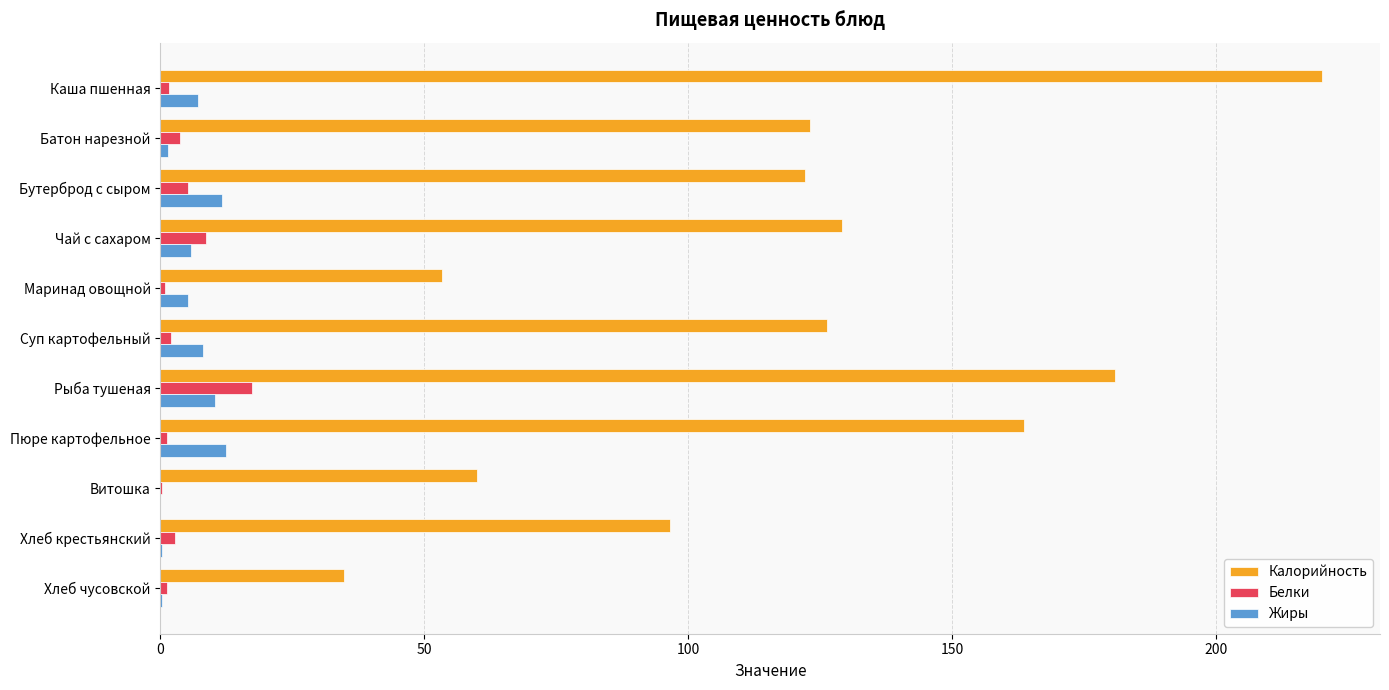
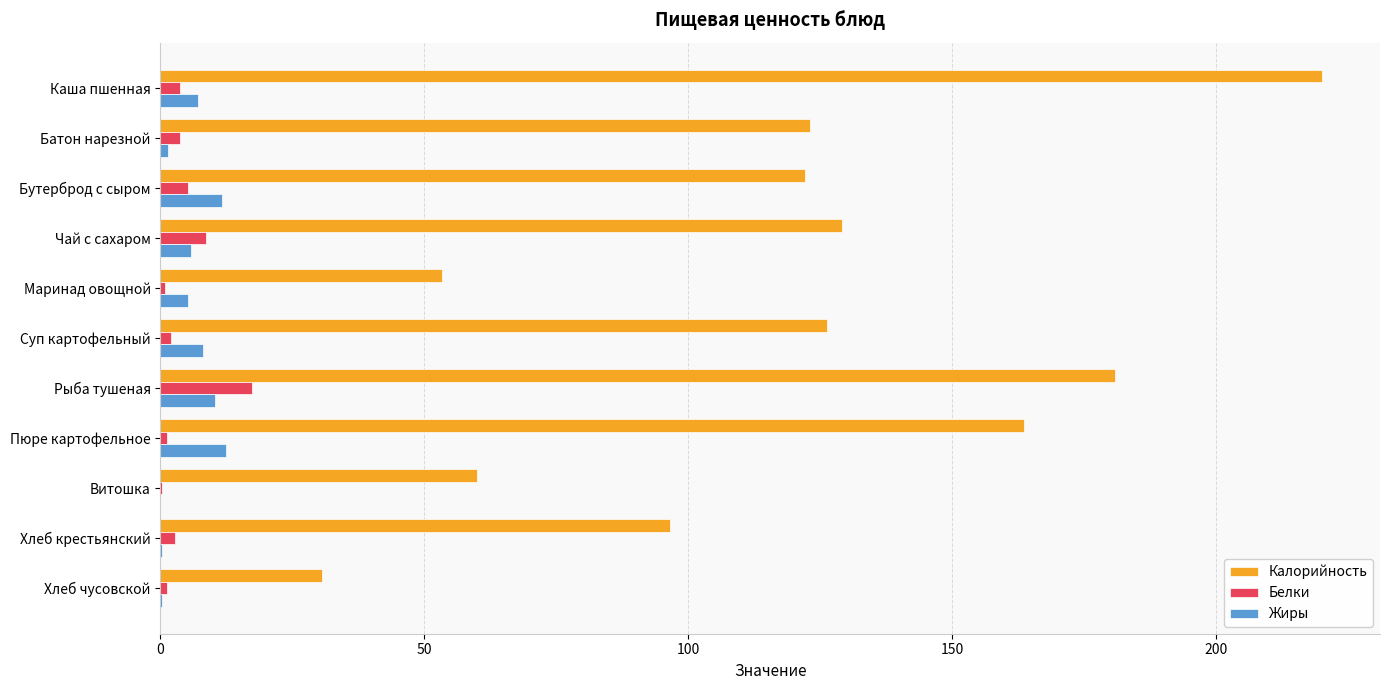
  {
    "Калорийность": {
      "Каша пшенная": 220,
      "Батон нарезной": 123,
      "Бутерброд с сыром": 122,
      "Чай с сахаром": 129,
      "Маринад овощной": 53,
      "Суп картофельный": 126,
      "Рыба тушеная": 181,
      "Пюре картофельное": 164,
      "Витошка": 60,
      "Хлеб крестьянский": 97,
-     "Хлеб чусовской": 35
+     "Хлеб чусовской": 31
    },
    "Белки": {
-     "Каша пшенная": 2,
+     "Каша пшенная": 4,
      "Батон нарезной": 4,
      "Бутерброд с сыром": 5,
      "Чай с сахаром": 9,
      "Маринад овощной": 1,
      "Суп картофельный": 2,
      "Рыба тушеная": 17,
      "Пюре картофельное": 1,
      "Хлеб крестьянский": 3,
      "Хлеб чусовской": 1
    },
    "Жиры": {
      "Каша пшенная": 7,
      "Батон нарезной": 2,
      "Бутерброд с сыром": 12,
      "Чай с сахаром": 6,
      "Маринад овощной": 5,
      "Суп картофельный": 8,
      "Рыба тушеная": 10,
      "Пюре картофельное": 12,
      "Витошка": 0
    }
  }
